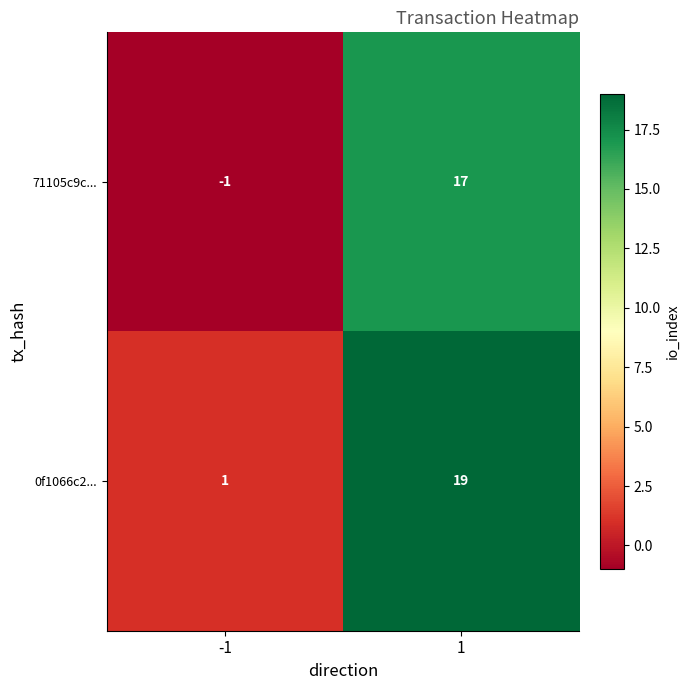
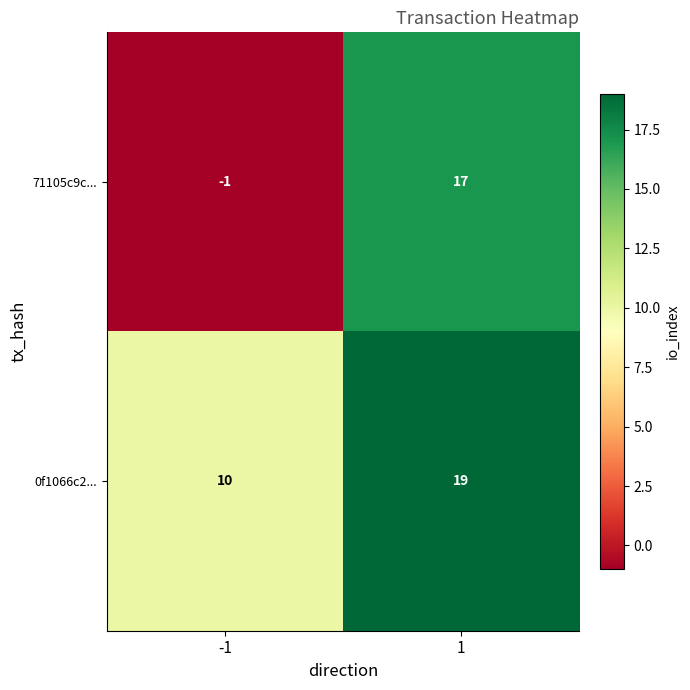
  {
    "71105c9c...": {
      "-1": -1,
      "1": 17
    },
    "0f1066c2...": {
-     "-1": 1,
+     "-1": 10,
      "1": 19
    }
  }
